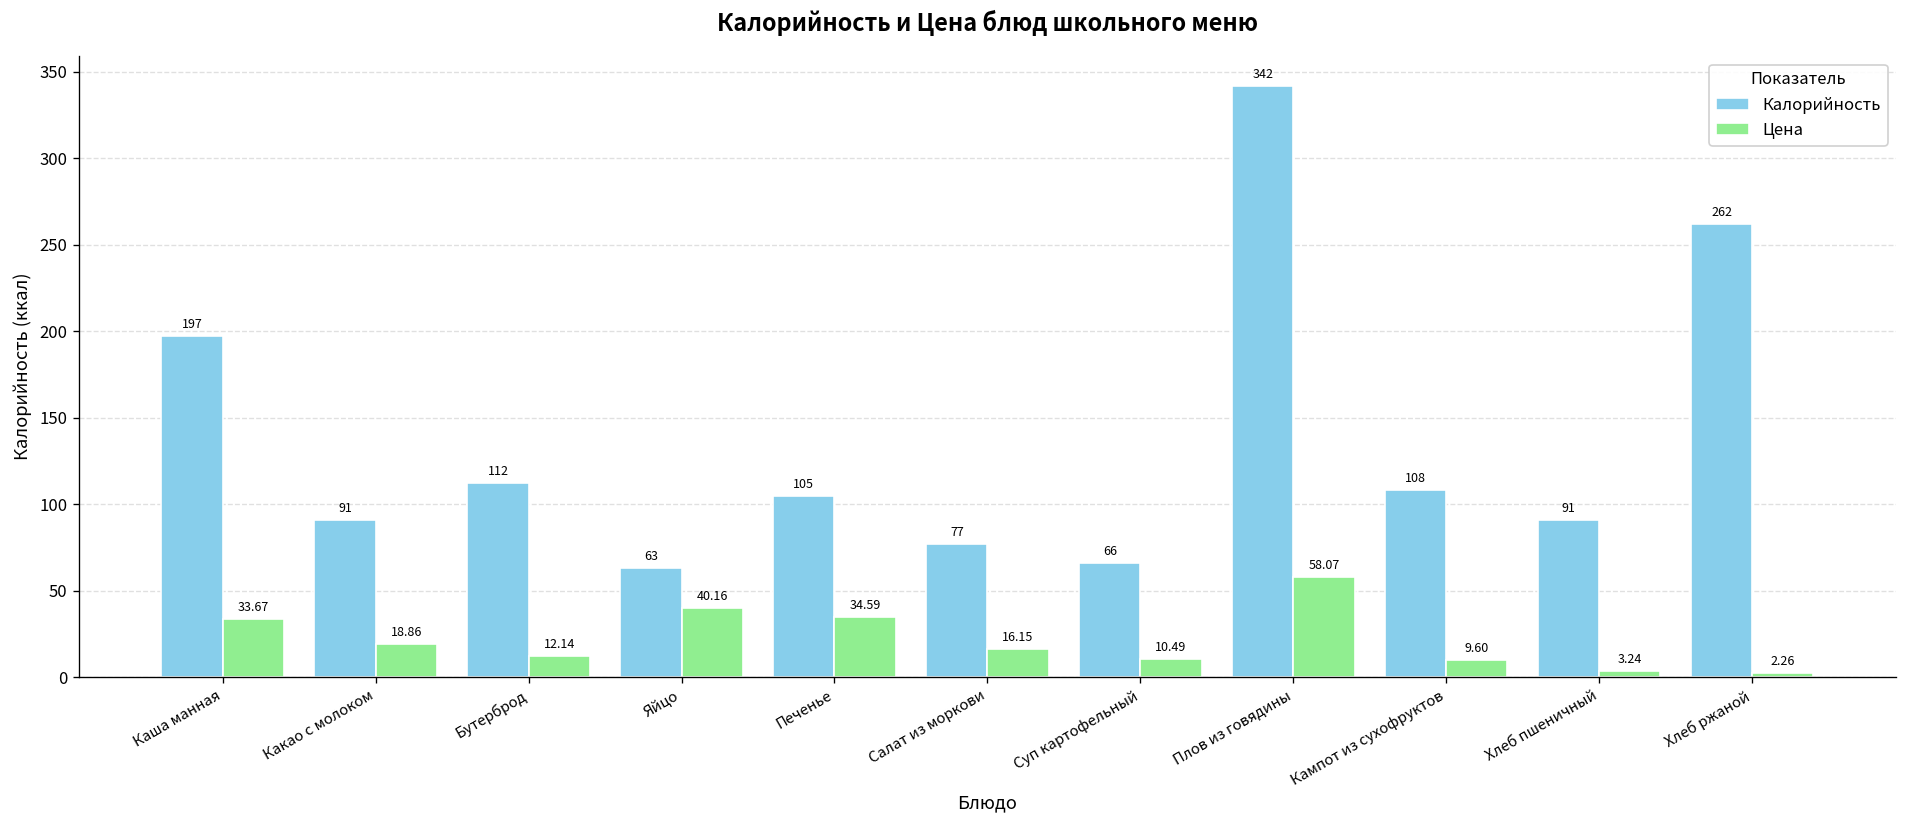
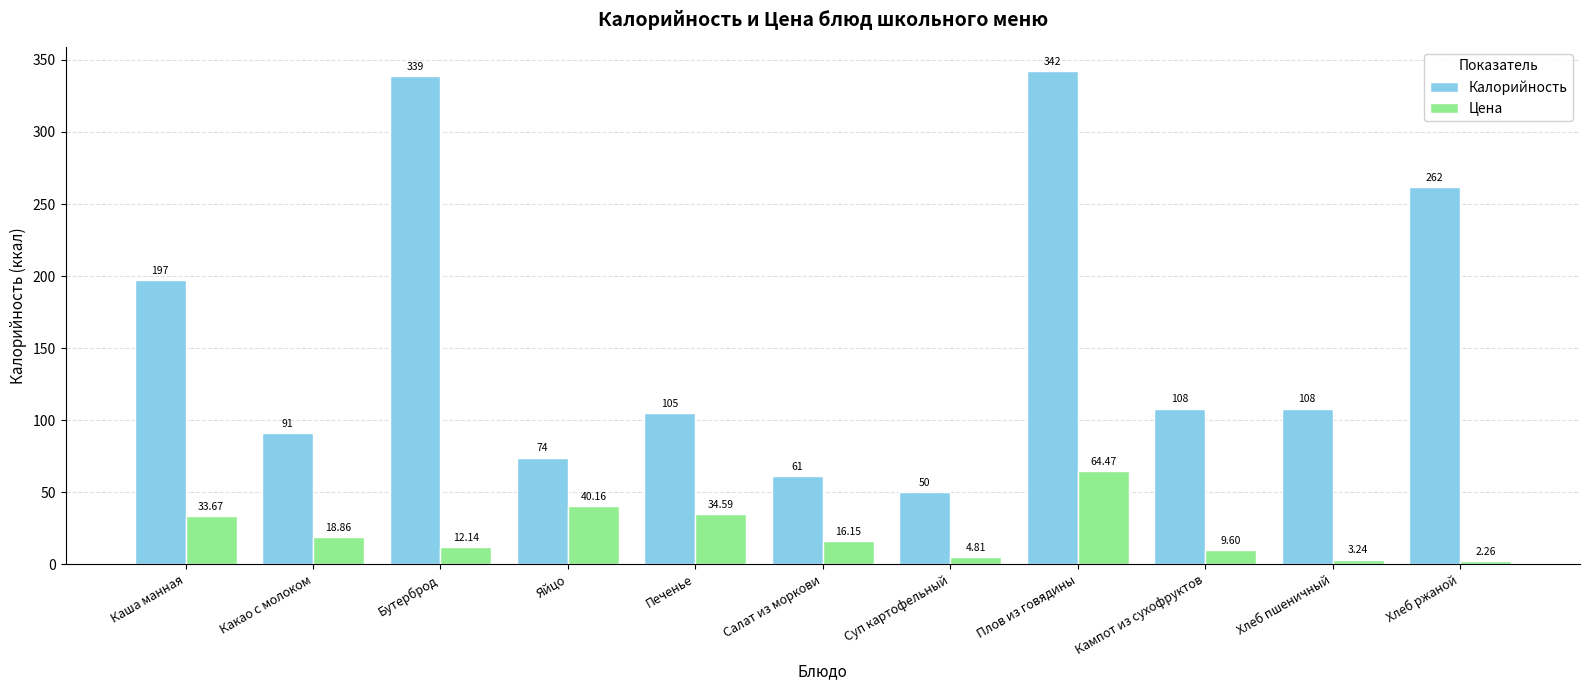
  {
    "Калорийность": {
      "Каша манная": 197,
      "Какао с молоком": 91,
-     "Бутерброд": 112,
-     "Яйцо": 63,
+     "Бутерброд": 339,
+     "Яйцо": 74,
      "Печенье": 105,
-     "Салат из моркови": 77,
-     "Суп картофельный": 66,
+     "Салат из моркови": 61,
+     "Суп картофельный": 50,
      "Плов из говядины": 342,
      "Кампот из сухофруктов": 108,
-     "Хлеб пшеничный": 91,
+     "Хлеб пшеничный": 108,
      "Хлеб ржаной": 262
    },
    "Цена": {
      "Каша манная": 33.67,
      "Какао с молоком": 18.86,
      "Бутерброд": 12.14,
      "Яйцо": 40.16,
      "Печенье": 34.59,
      "Салат из моркови": 16.15,
-     "Суп картофельный": 10.49,
-     "Плов из говядины": 58.07,
+     "Суп картофельный": 4.81,
+     "Плов из говядины": 64.47,
      "Кампот из сухофруктов": 9.60,
      "Хлеб пшеничный": 3.24,
      "Хлеб ржаной": 2.26
    }
  }
